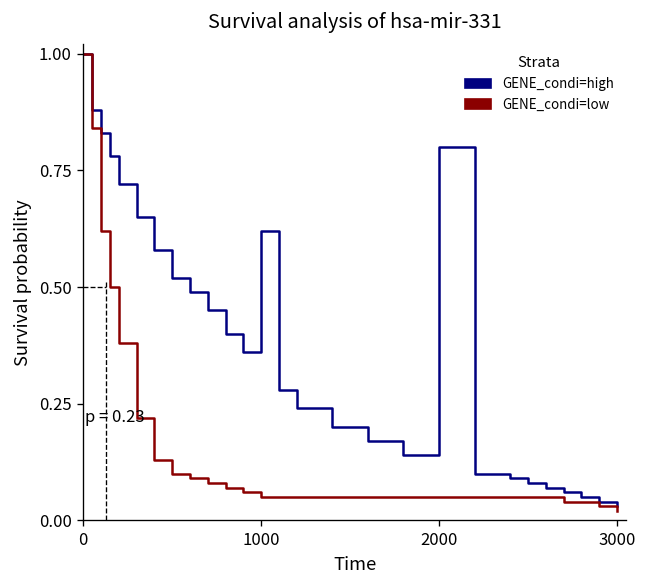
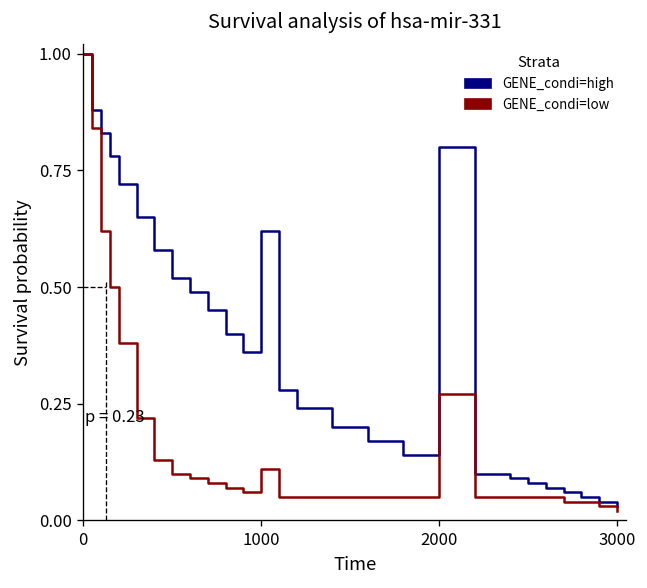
  {
    "GENE_condi=high": {
      "1000": 0.62,
      "2000": 0.80,
      "3000": 0.03
    },
    "GENE_condi=low": {
-     "1000": 0.05,
-     "2000": 0.05,
+     "1000": 0.11,
+     "2000": 0.27,
      "3000": 0.02
    }
  }
